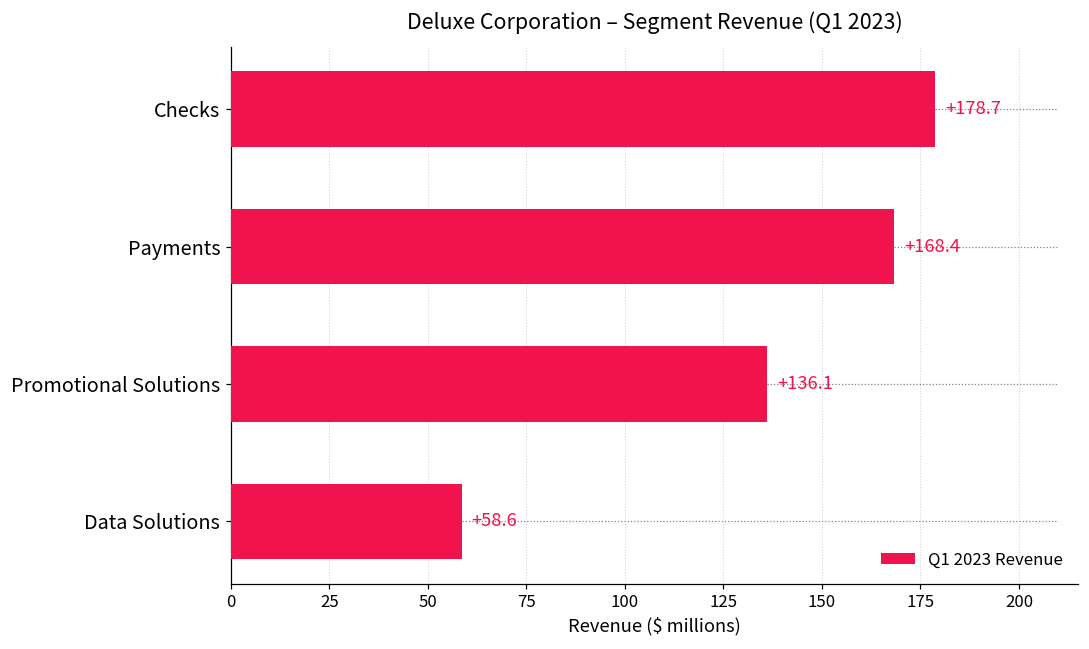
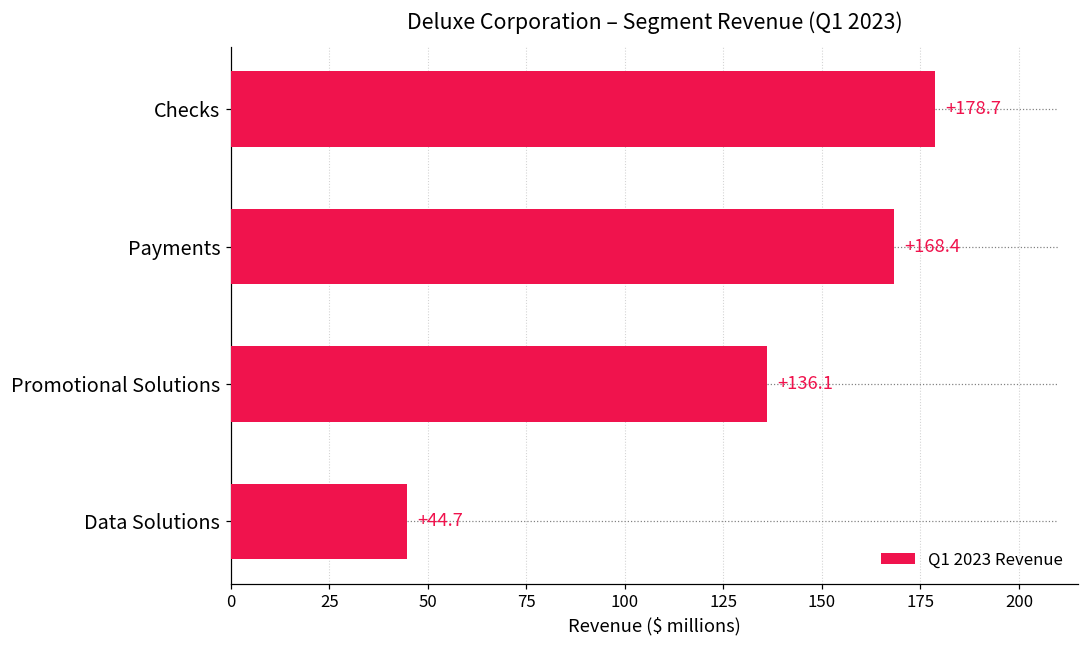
  {
    "Q1 2023 Revenue": {
      "Checks": "+178.7",
      "Payments": "+168.4",
      "Promotional Solutions": "+136.1",
-     "Data Solutions": "+58.6"
+     "Data Solutions": "+44.7"
    }
  }
